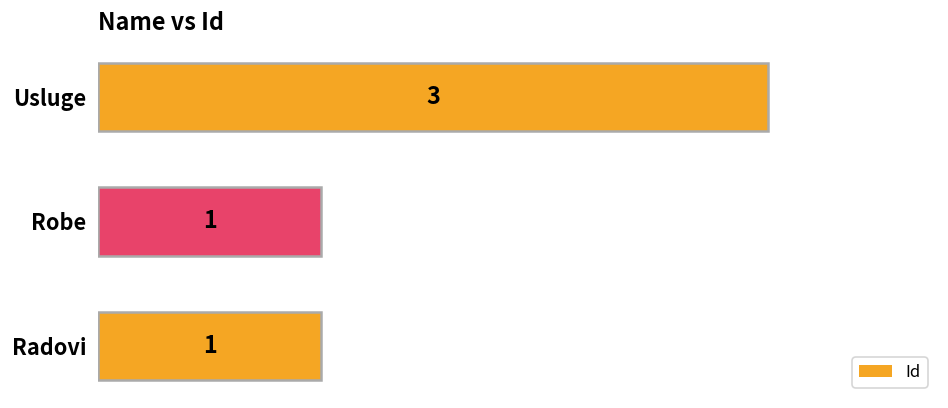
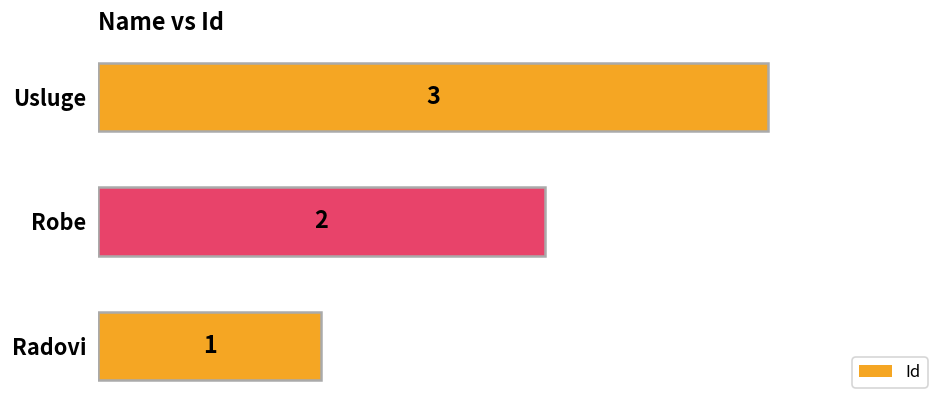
  {
    "Usluge": 3,
-   "Robe": 1,
+   "Robe": 2,
    "Radovi": 1
  }
